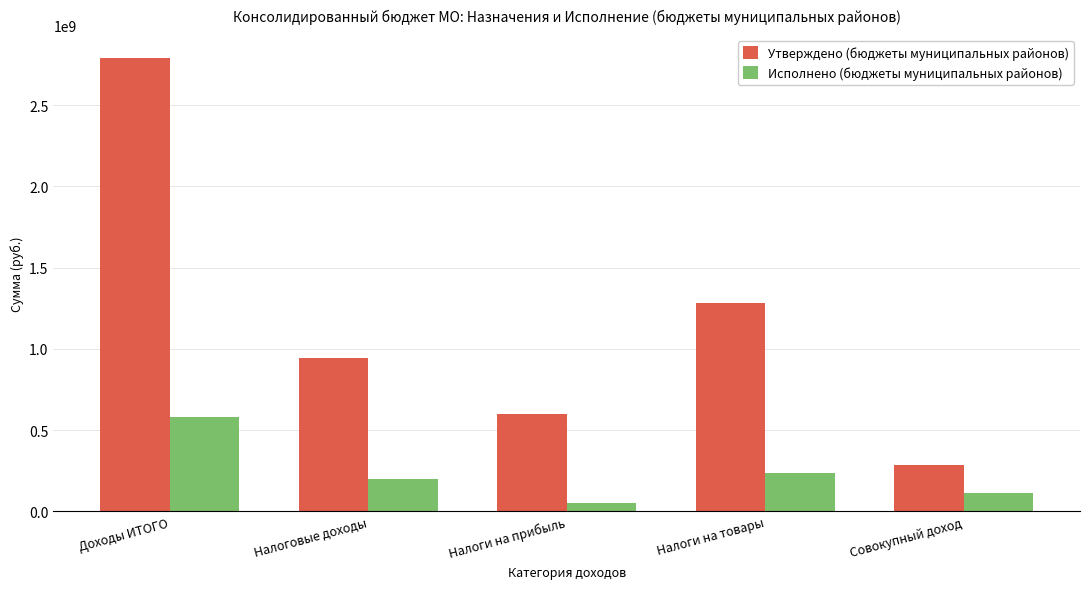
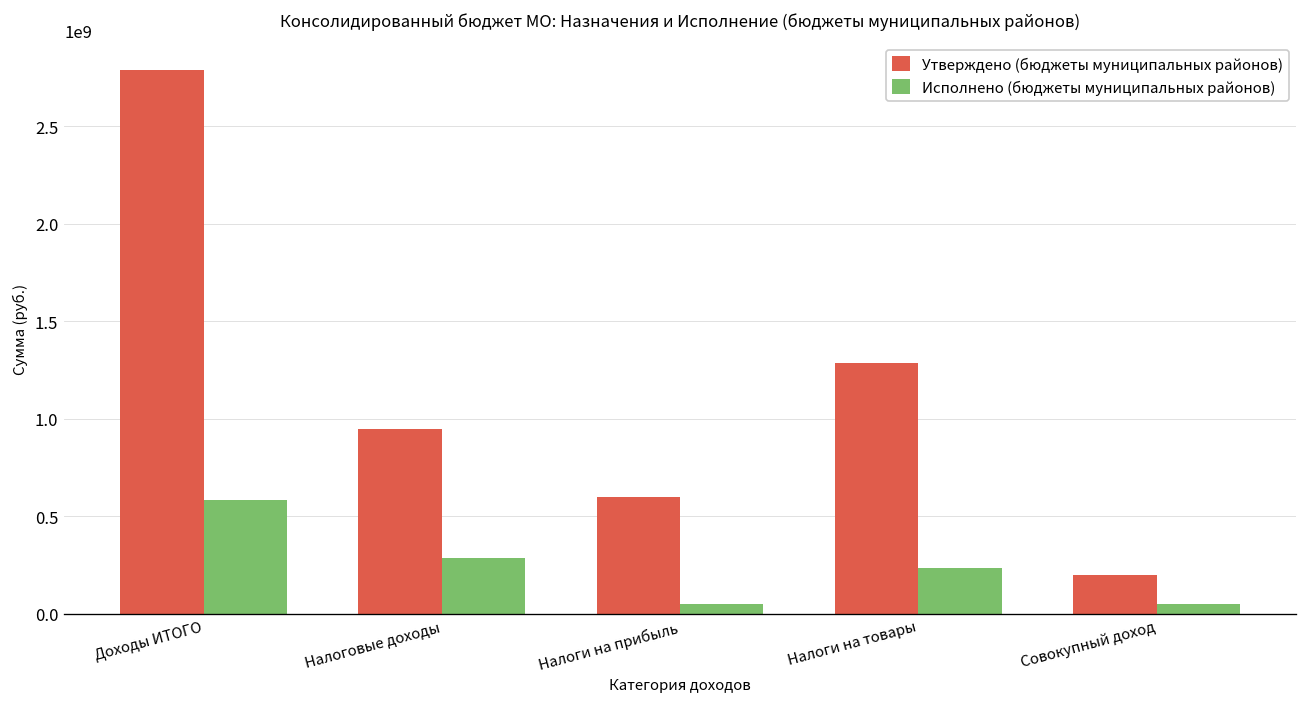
  {
    "Утверждено (бюджеты муниципальных районов)": {
      "Доходы ИТОГО": 2790000000,
      "Налоговые доходы": 950000000,
      "Налоги на прибыль": 600000000,
      "Налоги на товары": 1280000000,
-     "Совокупный доход": 280000000
+     "Совокупный доход": 200000000
    },
    "Исполнено (бюджеты муниципальных районов)": {
      "Доходы ИТОГО": 580000000,
-     "Налоговые доходы": 200000000,
+     "Налоговые доходы": 290000000,
      "Налоги на прибыль": 50000000,
      "Налоги на товары": 240000000,
-     "Совокупный доход": 110000000
+     "Совокупный доход": 50000000
    }
  }
